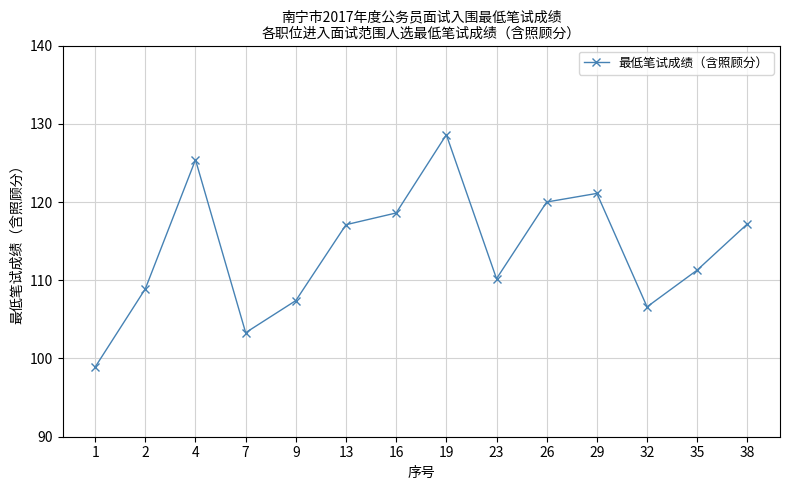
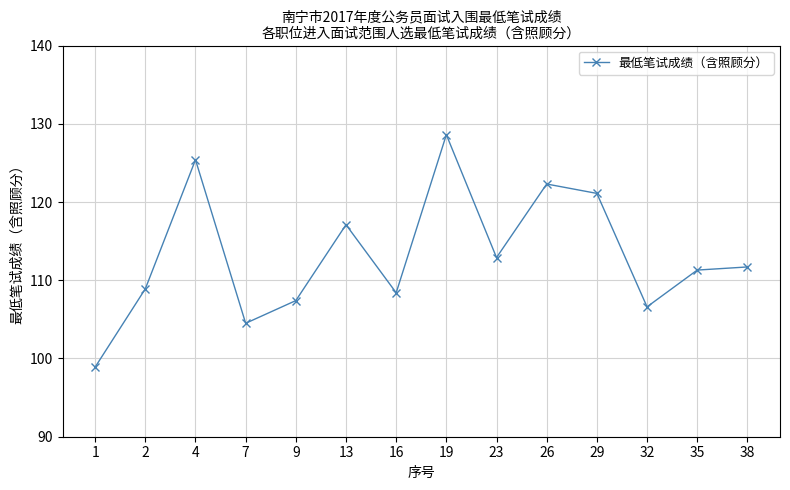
  {
    "1": 99,
    "2": 109,
    "4": 125,
-   "7": 103,
+   "7": 105,
    "9": 107,
    "13": 117,
-   "16": 119,
+   "16": 108,
    "19": 129,
-   "23": 110,
-   "26": 120,
+   "23": 113,
+   "26": 122,
    "29": 121,
    "32": 107,
    "35": 111,
-   "38": 117
+   "38": 112
  }
